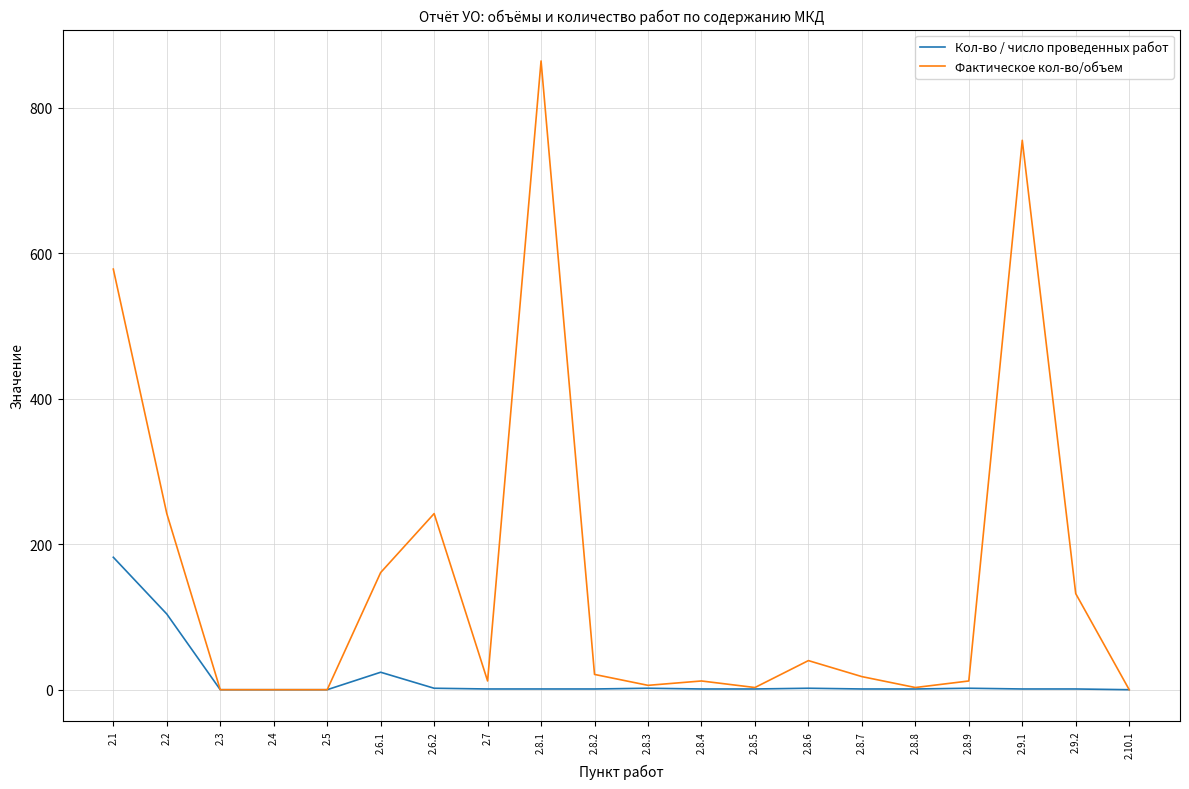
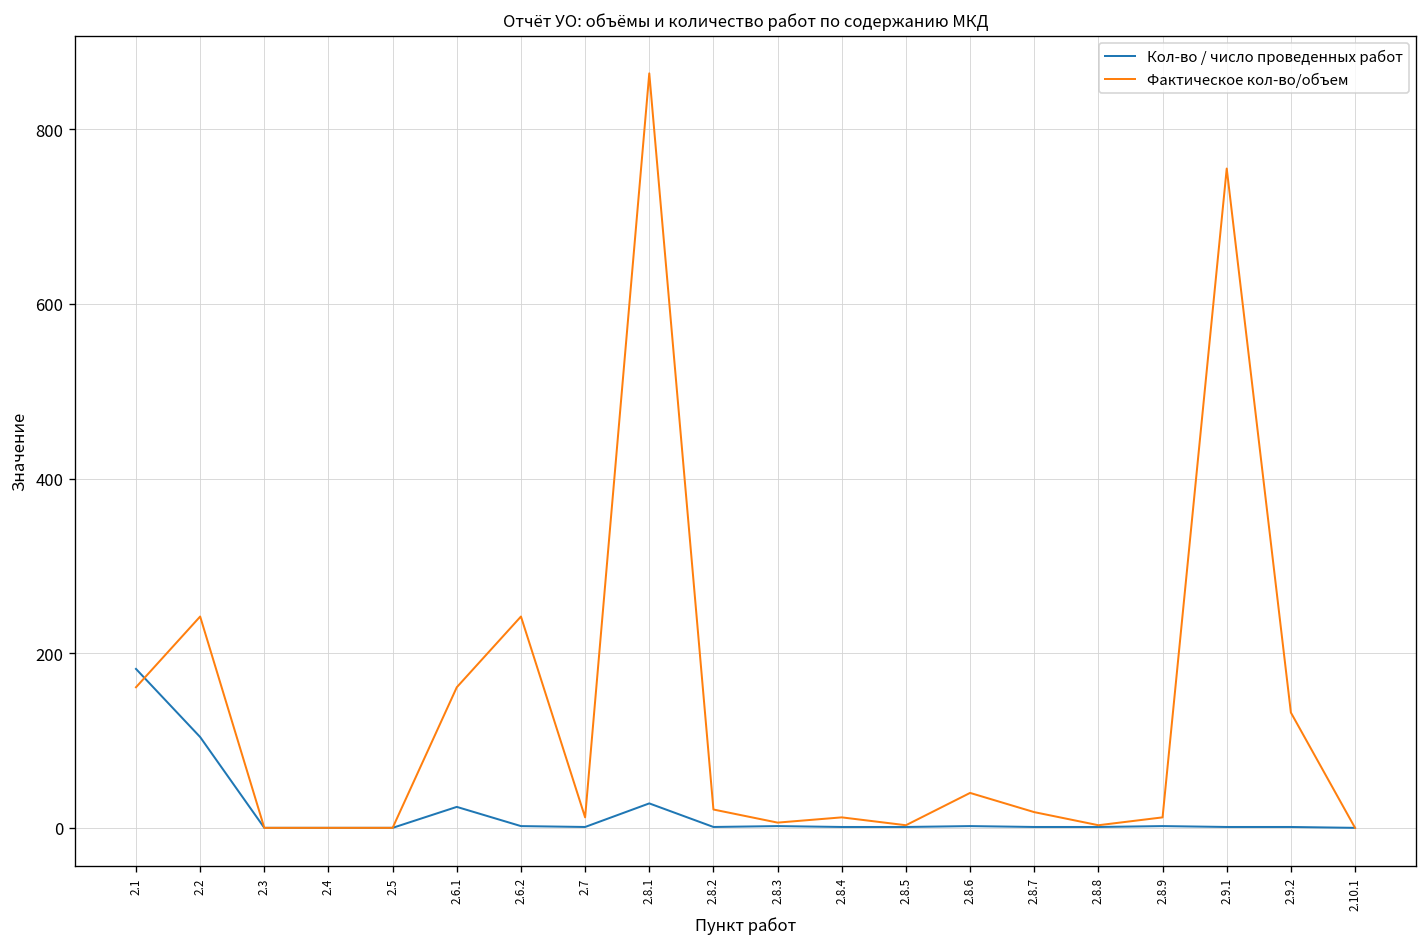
  {
    "Кол-во / число проведенных работ": {
      "2.1": 180,
      "2.2": 100,
      "2.6.1": 20,
      "2.6.2": 0,
      "2.7": 0,
-     "2.8.1": 0,
+     "2.8.1": 30,
      "2.8.2": 0,
      "2.8.3": 0,
      "2.8.4": 0,
      "2.8.6": 0,
      "2.8.7": 0,
      "2.8.9": 0,
      "2.9.1": 0,
      "2.9.2": 0
    },
    "Фактическое кол-во/объем": {
-     "2.1": 580,
+     "2.1": 160,
      "2.2": 240,
      "2.6.1": 160,
      "2.6.2": 240,
      "2.7": 10,
      "2.8.1": 860,
      "2.8.2": 20,
      "2.8.3": 10,
      "2.8.4": 10,
      "2.8.6": 40,
      "2.8.7": 20,
      "2.8.9": 10,
      "2.9.1": 760,
      "2.9.2": 130
    }
  }
